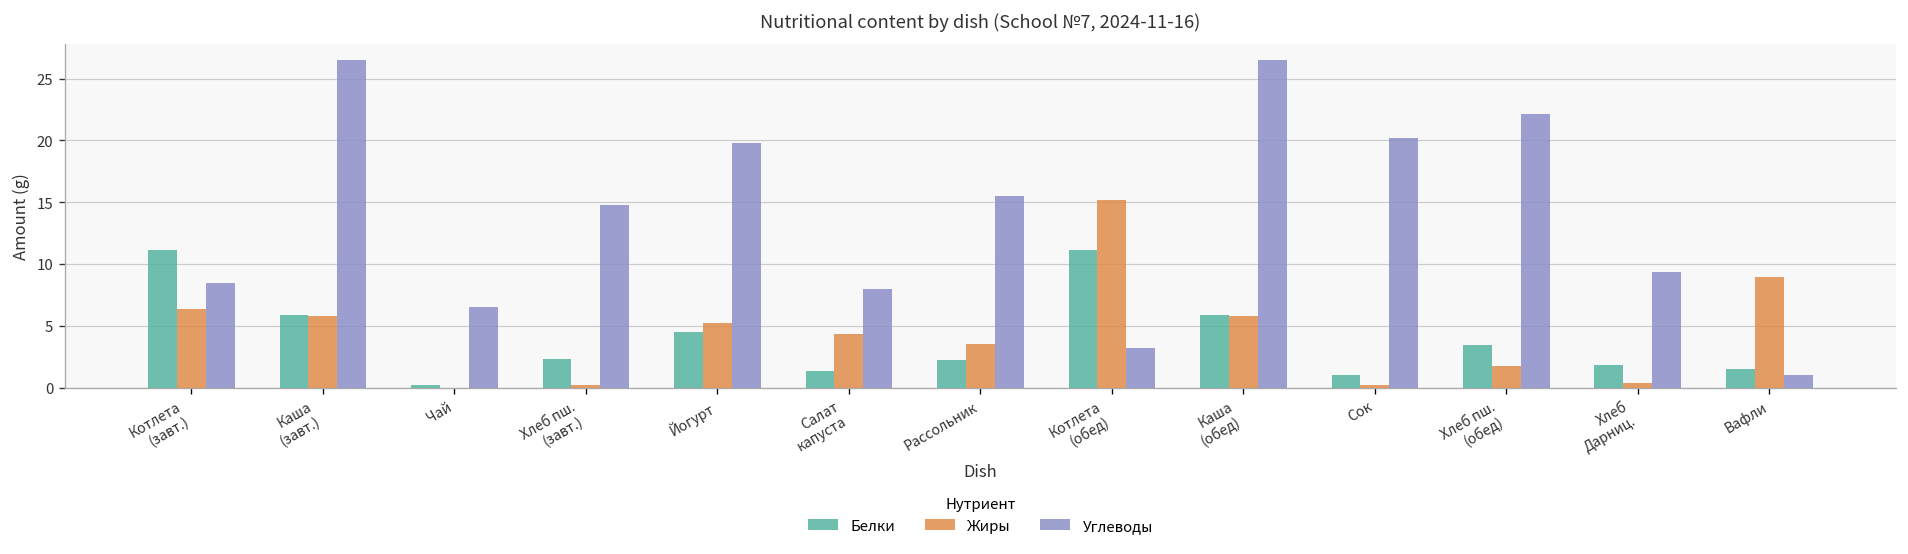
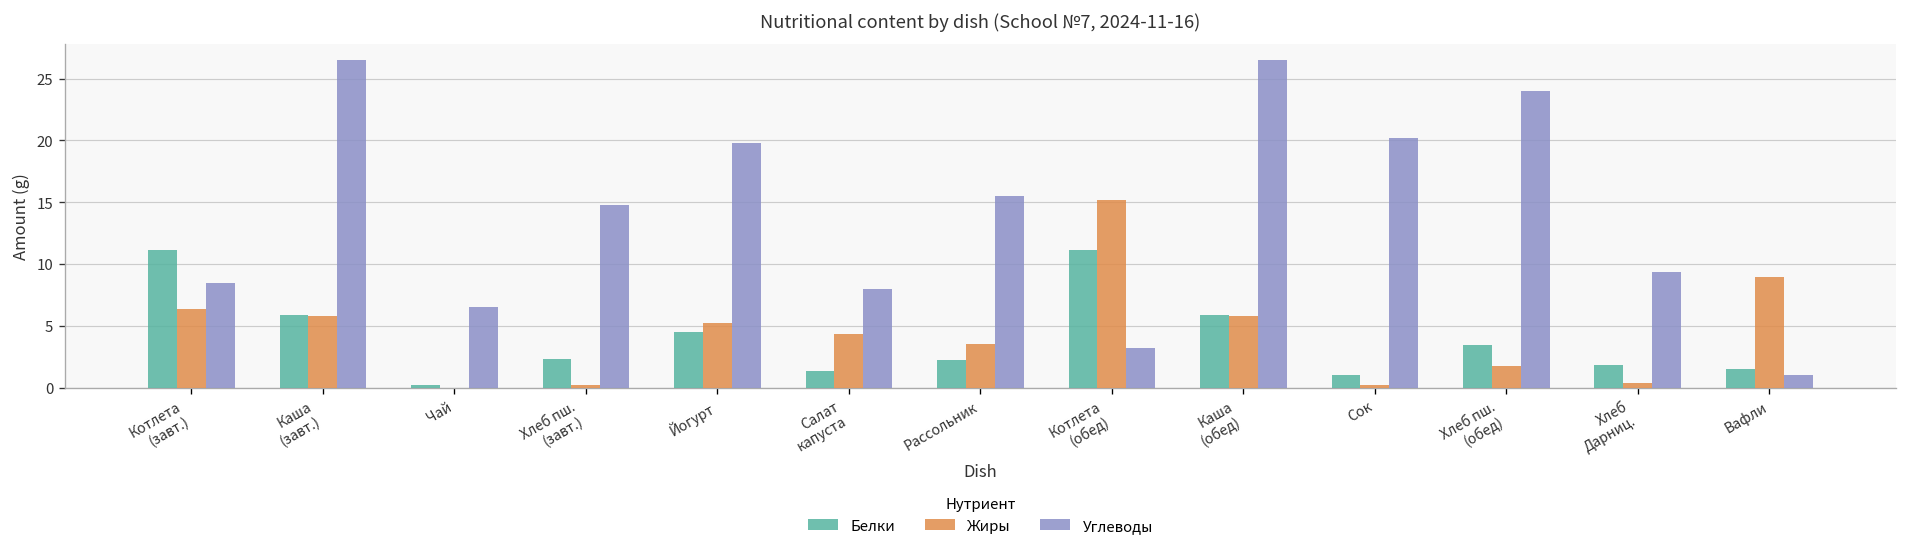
  {
    "Белки": {
      "Котлета (завт.)": 11.1,
      "Каша (завт.)": 5.9,
      "Хлеб пш. (завт.)": 2.3,
      "Йогурт": 4.5,
      "Салат капуста": 1.3,
      "Рассольник": 2.2,
      "Котлета (обед)": 11.1,
      "Каша (обед)": 5.9,
      "Сок": 1.0,
      "Хлеб пш. (обед)": 3.4,
      "Хлеб Дарниц.": 1.9,
      "Вафли": 1.5
    },
    "Жиры": {
      "Котлета (завт.)": 6.4,
      "Каша (завт.)": 5.8,
      "Чай": 0.0,
      "Йогурт": 5.2,
      "Салат капуста": 4.3,
      "Рассольник": 3.5,
      "Котлета (обед)": 15.2,
      "Каша (обед)": 5.8,
      "Хлеб пш. (обед)": 1.7,
      "Хлеб Дарниц.": 0.3,
      "Вафли": 8.9
    },
    "Углеводы": {
      "Котлета (завт.)": 8.4,
      "Каша (завт.)": 26.5,
      "Чай": 6.5,
      "Хлеб пш. (завт.)": 14.8,
      "Йогурт": 19.8,
      "Салат капуста": 8.0,
      "Рассольник": 15.5,
      "Котлета (обед)": 3.2,
      "Каша (обед)": 26.5,
      "Сок": 20.2,
-     "Хлеб пш. (обед)": 22.1,
+     "Хлеб пш. (обед)": 24.0,
      "Хлеб Дарниц.": 9.4,
      "Вафли": 1.0
    }
  }
